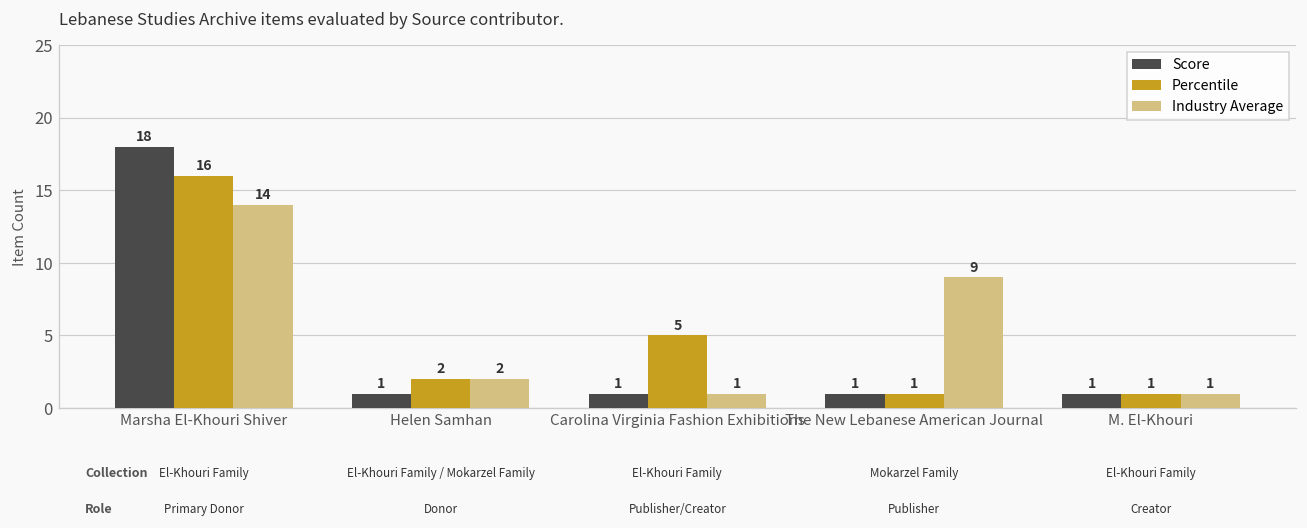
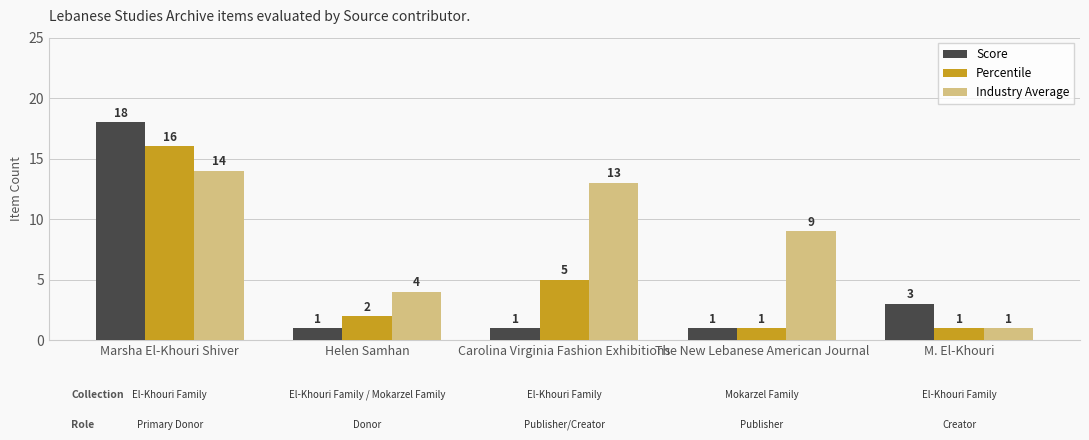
  {
    "Score": {
      "Marsha El-Khouri Shiver": 18,
      "Helen Samhan": 1,
      "Carolina Virginia Fashion Exhibitions": 1,
      "The New Lebanese American Journal": 1,
-     "M. El-Khouri": 1
+     "M. El-Khouri": 3
    },
    "Percentile": {
      "Marsha El-Khouri Shiver": 16,
      "Helen Samhan": 2,
      "Carolina Virginia Fashion Exhibitions": 5,
      "The New Lebanese American Journal": 1,
      "M. El-Khouri": 1
    },
    "Industry Average": {
      "Marsha El-Khouri Shiver": 14,
-     "Helen Samhan": 2,
-     "Carolina Virginia Fashion Exhibitions": 1,
+     "Helen Samhan": 4,
+     "Carolina Virginia Fashion Exhibitions": 13,
      "The New Lebanese American Journal": 9,
      "M. El-Khouri": 1
    }
  }
